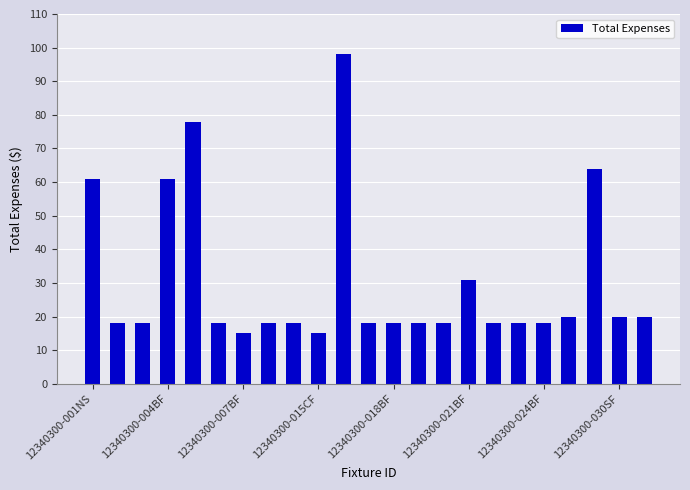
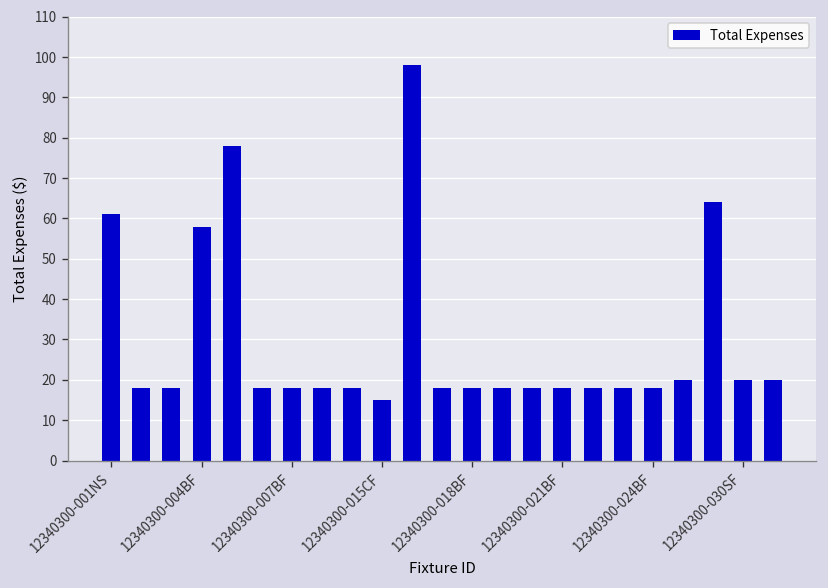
  {
    "12340300-001NS": 61,
-   "12340300-004BF": 61,
-   "12340300-007BF": 15,
+   "12340300-004BF": 58,
+   "12340300-007BF": 18,
    "12340300-015CF": 15,
    "12340300-018BF": 18,
-   "12340300-021BF": 31,
+   "12340300-021BF": 18,
    "12340300-024BF": 18,
    "12340300-030SF": 20
  }
